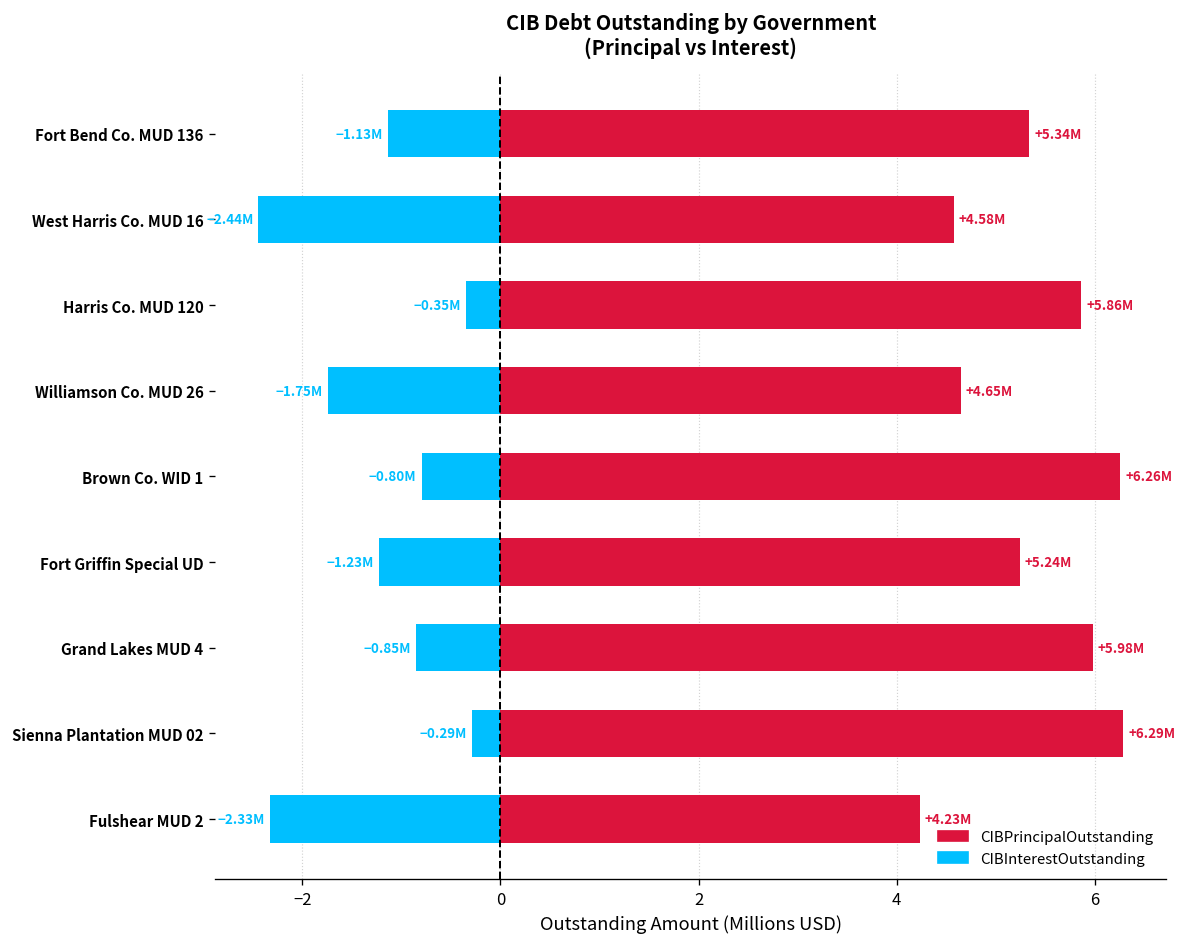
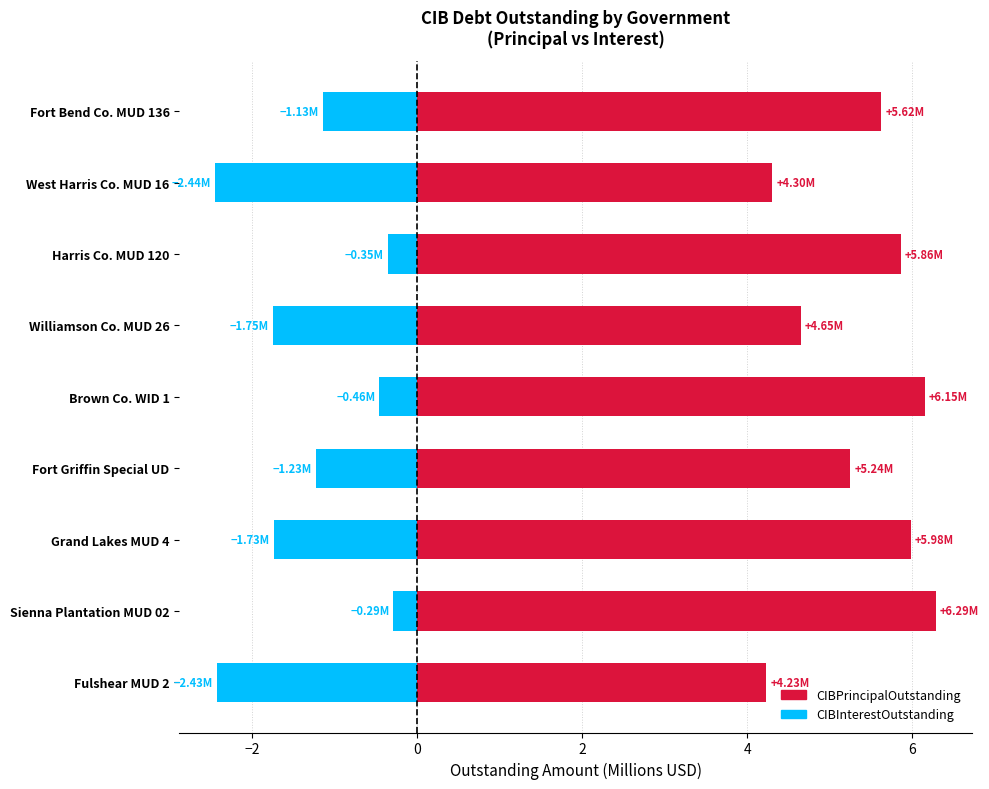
  {
    "CIBPrincipalOutstanding": {
-     "Fort Bend Co. MUD 136": "+5.34M",
-     "West Harris Co. MUD 16": "+4.58M",
+     "Fort Bend Co. MUD 136": "+5.62M",
+     "West Harris Co. MUD 16": "+4.30M",
      "Harris Co. MUD 120": "+5.86M",
      "Williamson Co. MUD 26": "+4.65M",
-     "Brown Co. WID 1": "+6.26M",
+     "Brown Co. WID 1": "+6.15M",
      "Fort Griffin Special UD": "+5.24M",
      "Grand Lakes MUD 4": "+5.98M",
      "Sienna Plantation MUD 02": "+6.29M",
      "Fulshear MUD 2": "+4.23M"
    },
    "CIBInterestOutstanding": {
      "Fort Bend Co. MUD 136": "-1.13M",
      "West Harris Co. MUD 16": "-2.44M",
      "Harris Co. MUD 120": "-0.35M",
      "Williamson Co. MUD 26": "-1.75M",
-     "Brown Co. WID 1": "-0.80M",
+     "Brown Co. WID 1": "-0.46M",
      "Fort Griffin Special UD": "-1.23M",
-     "Grand Lakes MUD 4": "-0.85M",
+     "Grand Lakes MUD 4": "-1.73M",
      "Sienna Plantation MUD 02": "-0.29M",
-     "Fulshear MUD 2": "-2.33M"
+     "Fulshear MUD 2": "-2.43M"
    }
  }
